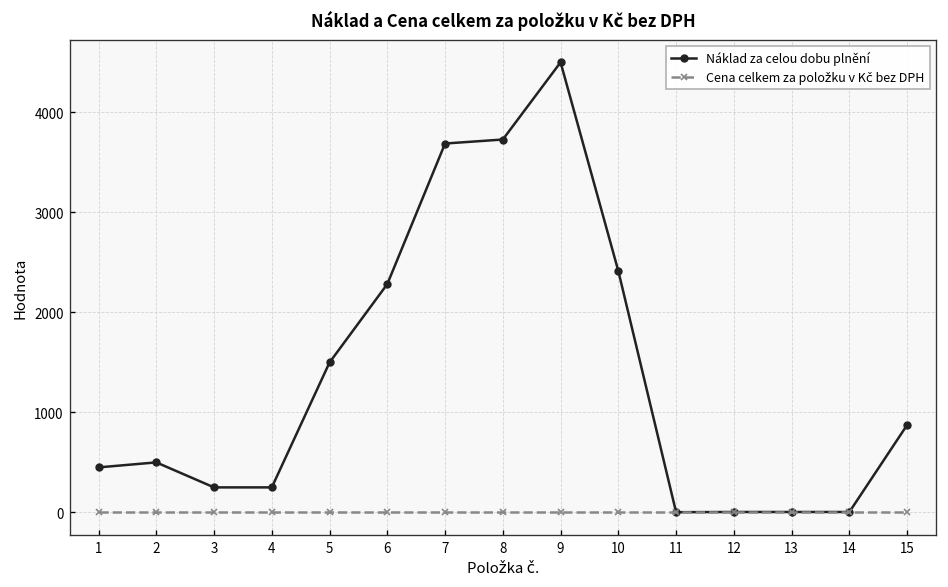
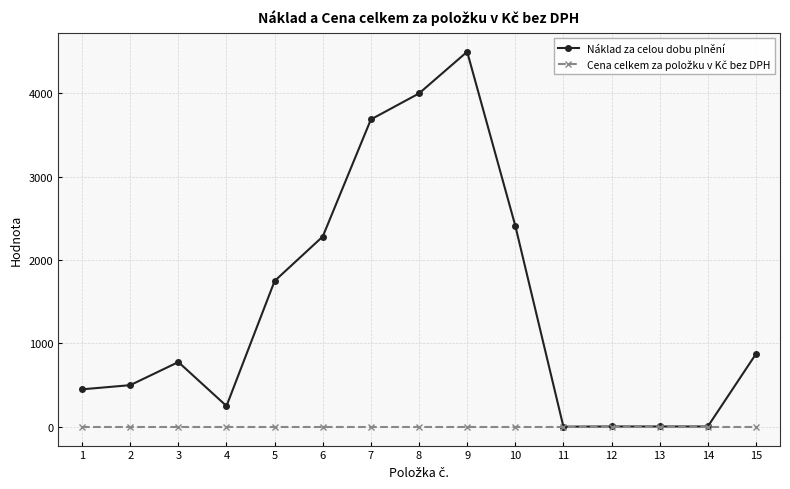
  {
    "Náklad za celou dobu plnění": {
      "1": 500,
      "2": 500,
-     "3": 300,
+     "3": 800,
      "4": 300,
-     "5": 1500,
+     "5": 1800,
      "6": 2300,
      "7": 3700,
-     "8": 3700,
+     "8": 4000,
      "9": 4500,
      "10": 2400,
      "15": 900
    },
    "Cena celkem za položku v Kč bez DPH": {
      "1": 0,
      "2": 0,
      "3": 0,
      "4": 0,
      "5": 0,
      "6": 0,
      "7": 0,
      "8": 0,
      "9": 0,
      "10": 0,
      "15": 0
    }
  }
